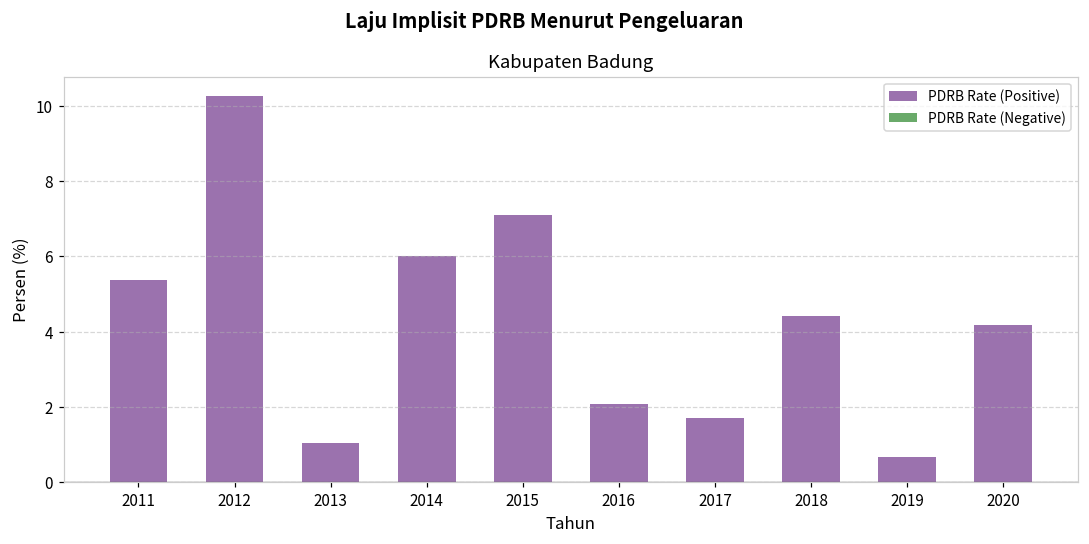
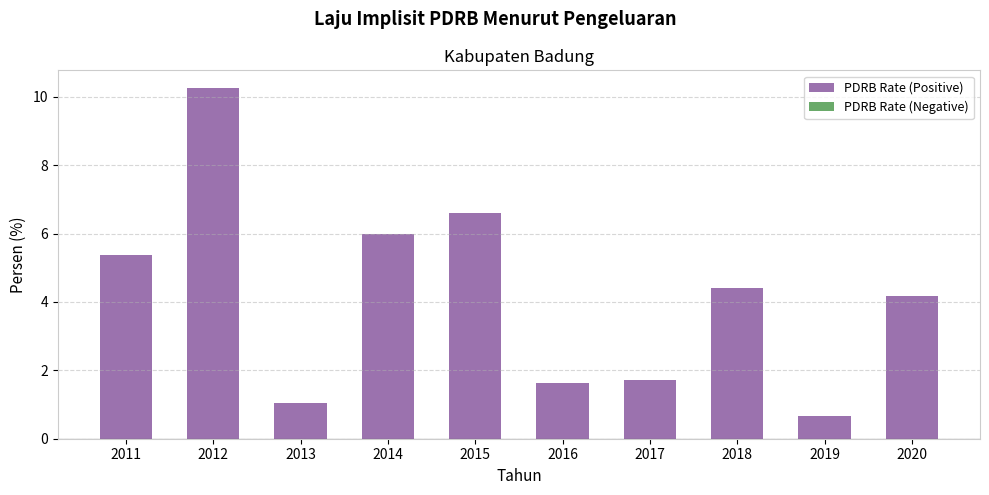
  {
    "PDRB Rate (Positive)": {
      "2011": 5.4,
      "2012": 10.3,
      "2013": 1.0,
      "2014": 6.0,
-     "2015": 7.1,
-     "2016": 2.1,
+     "2015": 6.6,
+     "2016": 1.6,
      "2017": 1.7,
      "2018": 4.4,
      "2019": 0.7,
      "2020": 4.2
    },
    "PDRB Rate (Negative)": {
      "2011": 0.0,
      "2012": 0.0,
      "2013": 0.0,
      "2014": 0.0,
      "2015": 0.0,
      "2016": 0.0,
      "2017": 0.0,
      "2018": 0.0,
      "2019": 0.0,
      "2020": 0.0
    }
  }
